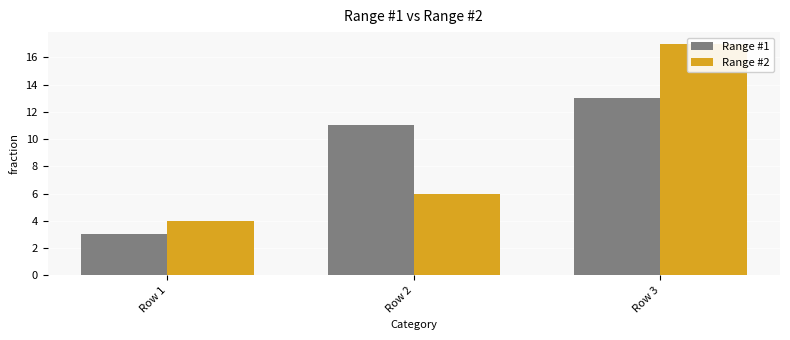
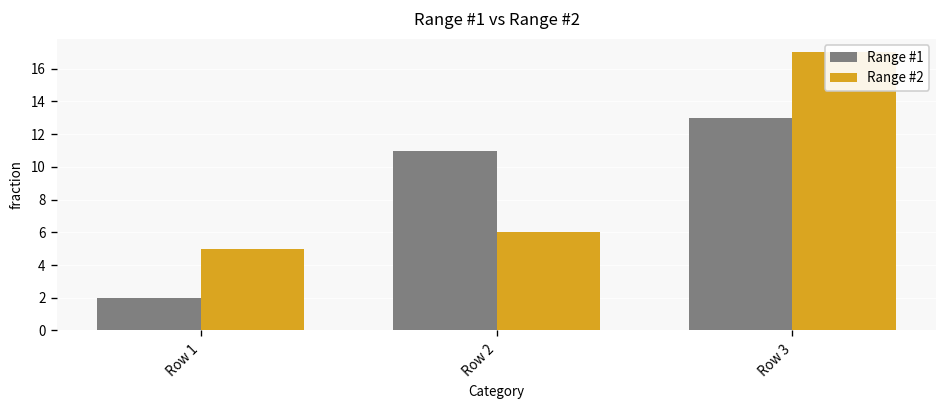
  {
    "Range #1": {
-     "Row 1": 3,
+     "Row 1": 2,
      "Row 2": 11,
      "Row 3": 13
    },
    "Range #2": {
-     "Row 1": 4,
+     "Row 1": 5,
      "Row 2": 6
    }
  }
